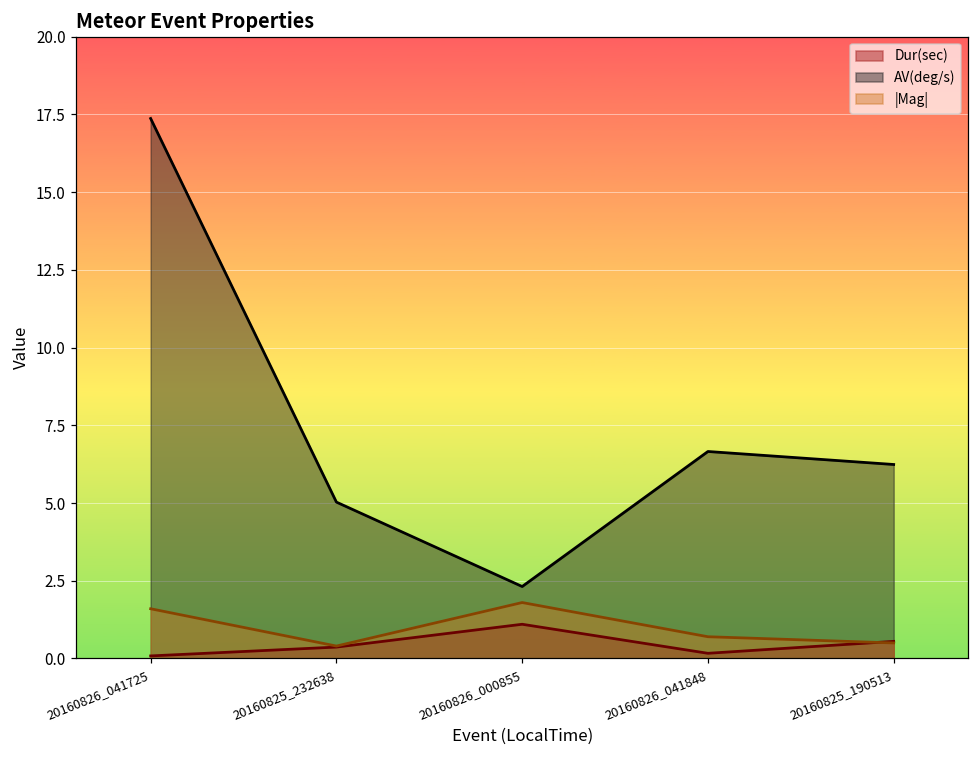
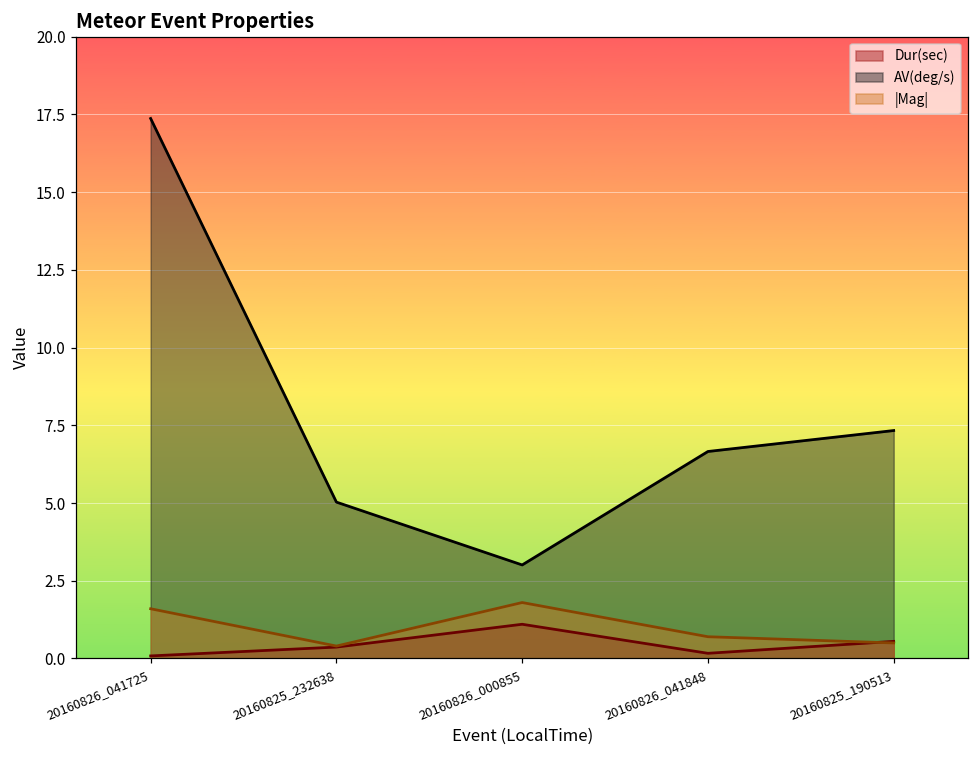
  {
    "AV(deg/s)": {
      "20160826_041725": 17.4,
      "20160825_232638": 5.0,
-     "20160826_000855": 2.3,
+     "20160826_000855": 3.0,
      "20160826_041848": 6.7,
-     "20160825_190513": 6.2
+     "20160825_190513": 7.3
    }
  }
